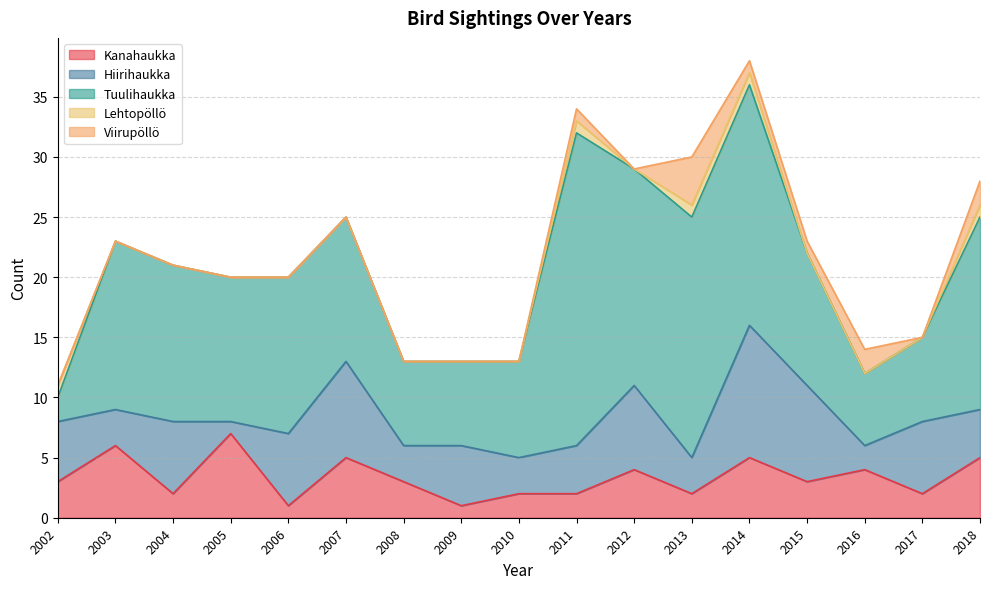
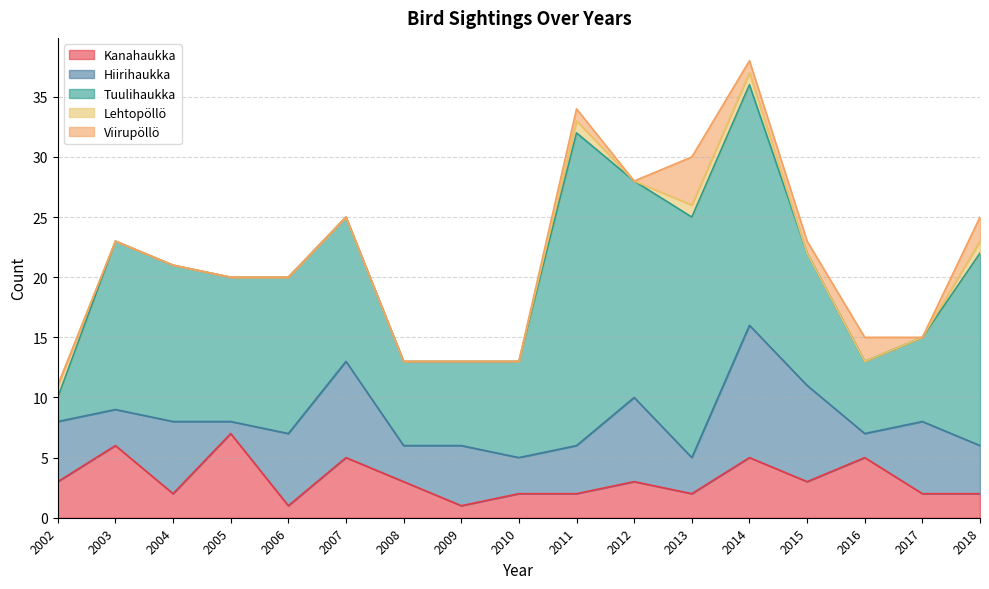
  {
    "Kanahaukka": {
      "2002": 3,
      "2003": 6,
      "2004": 2,
      "2005": 7,
      "2006": 1,
      "2007": 5,
      "2008": 3,
      "2009": 1,
      "2010": 2,
      "2011": 2,
-     "2012": 4,
+     "2012": 3,
      "2013": 2,
      "2014": 5,
      "2015": 3,
-     "2016": 4,
+     "2016": 5,
      "2017": 2,
-     "2018": 5
+     "2018": 2
    }
  }
